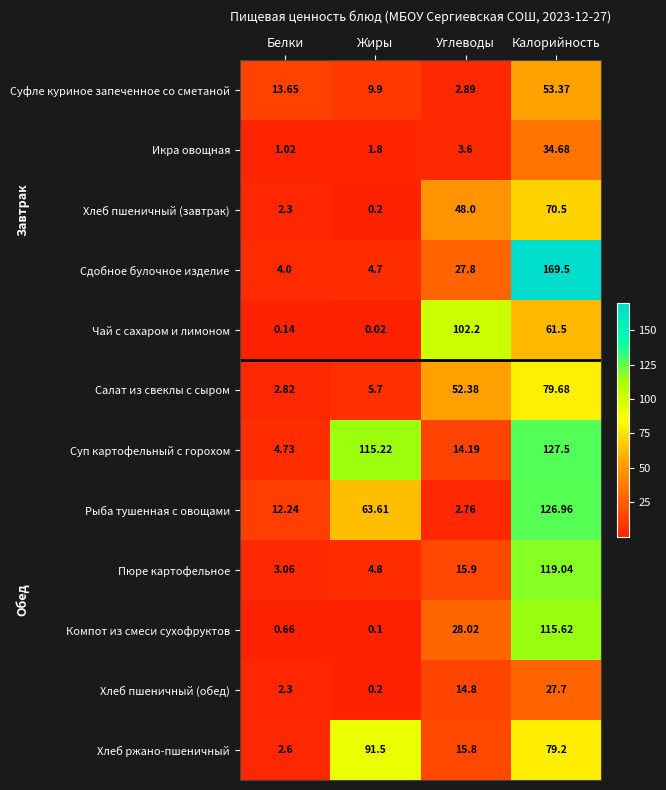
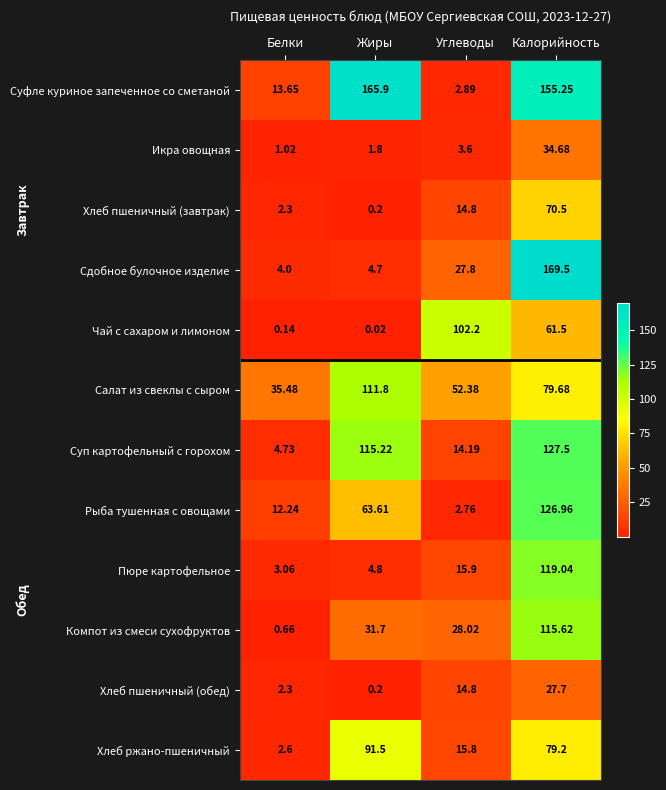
  {
    "Суфле куриное запеченное со сметаной": {
      "Белки": 13.65,
-     "Жиры": 9.9,
+     "Жиры": 165.9,
      "Углеводы": 2.89,
-     "Калорийность": 53.37
+     "Калорийность": 155.25
    },
    "Икра овощная": {
      "Белки": 1.02,
      "Жиры": 1.8,
      "Углеводы": 3.6,
      "Калорийность": 34.68
    },
    "Хлеб пшеничный (завтрак)": {
      "Белки": 2.3,
      "Жиры": 0.2,
-     "Углеводы": 48.0,
+     "Углеводы": 14.8,
      "Калорийность": 70.5
    },
    "Сдобное булочное изделие": {
      "Белки": 4.0,
      "Жиры": 4.7,
      "Углеводы": 27.8,
      "Калорийность": 169.5
    },
    "Чай с сахаром и лимоном": {
      "Белки": 0.14,
      "Жиры": 0.02,
      "Углеводы": 102.2,
      "Калорийность": 61.5
    },
    "Салат из свеклы с сыром": {
-     "Белки": 2.82,
-     "Жиры": 5.7,
+     "Белки": 35.48,
+     "Жиры": 111.8,
      "Углеводы": 52.38,
      "Калорийность": 79.68
    },
    "Суп картофельный с горохом": {
      "Белки": 4.73,
      "Жиры": 115.22,
      "Углеводы": 14.19,
      "Калорийность": 127.5
    },
    "Рыба тушенная с овощами": {
      "Белки": 12.24,
      "Жиры": 63.61,
      "Углеводы": 2.76,
      "Калорийность": 126.96
    },
    "Пюре картофельное": {
      "Белки": 3.06,
      "Жиры": 4.8,
      "Углеводы": 15.9,
      "Калорийность": 119.04
    },
    "Компот из смеси сухофруктов": {
      "Белки": 0.66,
-     "Жиры": 0.1,
+     "Жиры": 31.7,
      "Углеводы": 28.02,
      "Калорийность": 115.62
    },
    "Хлеб пшеничный (обед)": {
      "Белки": 2.3,
      "Жиры": 0.2,
      "Углеводы": 14.8,
      "Калорийность": 27.7
    },
    "Хлеб ржано-пшеничный": {
      "Белки": 2.6,
      "Жиры": 91.5,
      "Углеводы": 15.8,
      "Калорийность": 79.2
    }
  }
